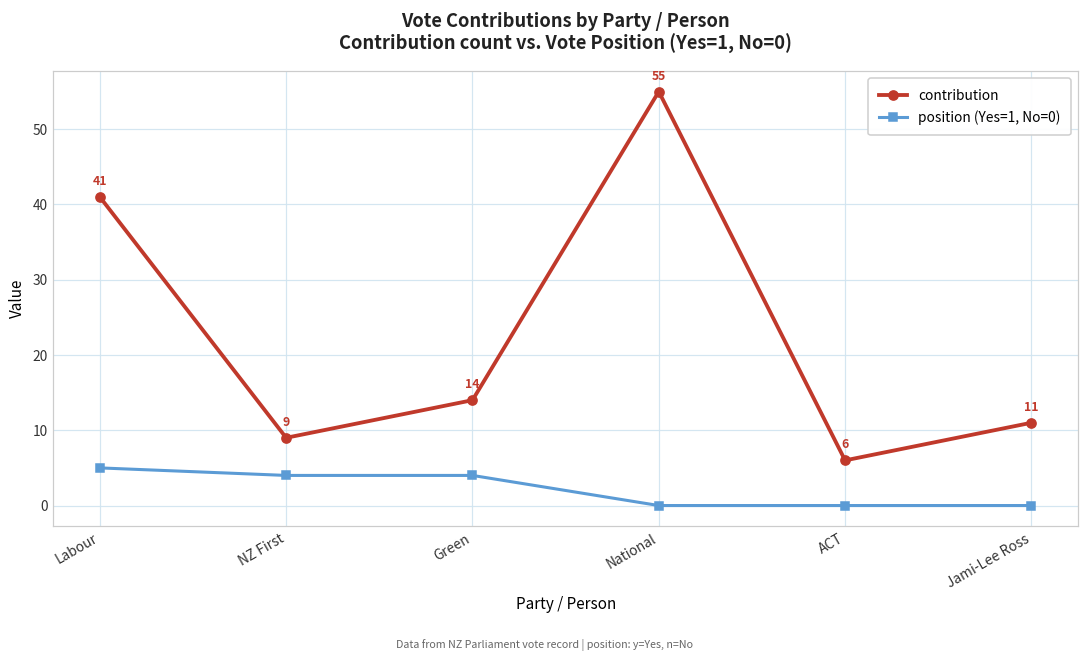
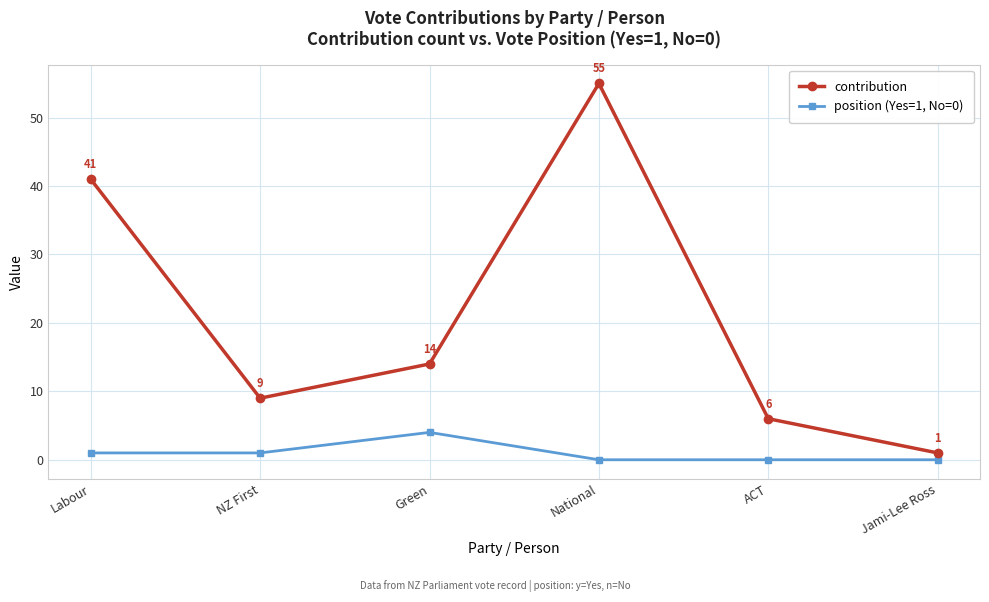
  {
    "contribution": {
      "Labour": 41,
      "NZ First": 9,
      "Green": 14,
      "National": 55,
      "ACT": 6,
-     "Jami-Lee Ross": 11
+     "Jami-Lee Ross": 1
    },
    "position (Yes=1, No=0)": {
-     "Labour": 5,
-     "NZ First": 4,
+     "Labour": 1,
+     "NZ First": 1,
      "Green": 4,
      "National": 0,
      "ACT": 0,
      "Jami-Lee Ross": 0
    }
  }
